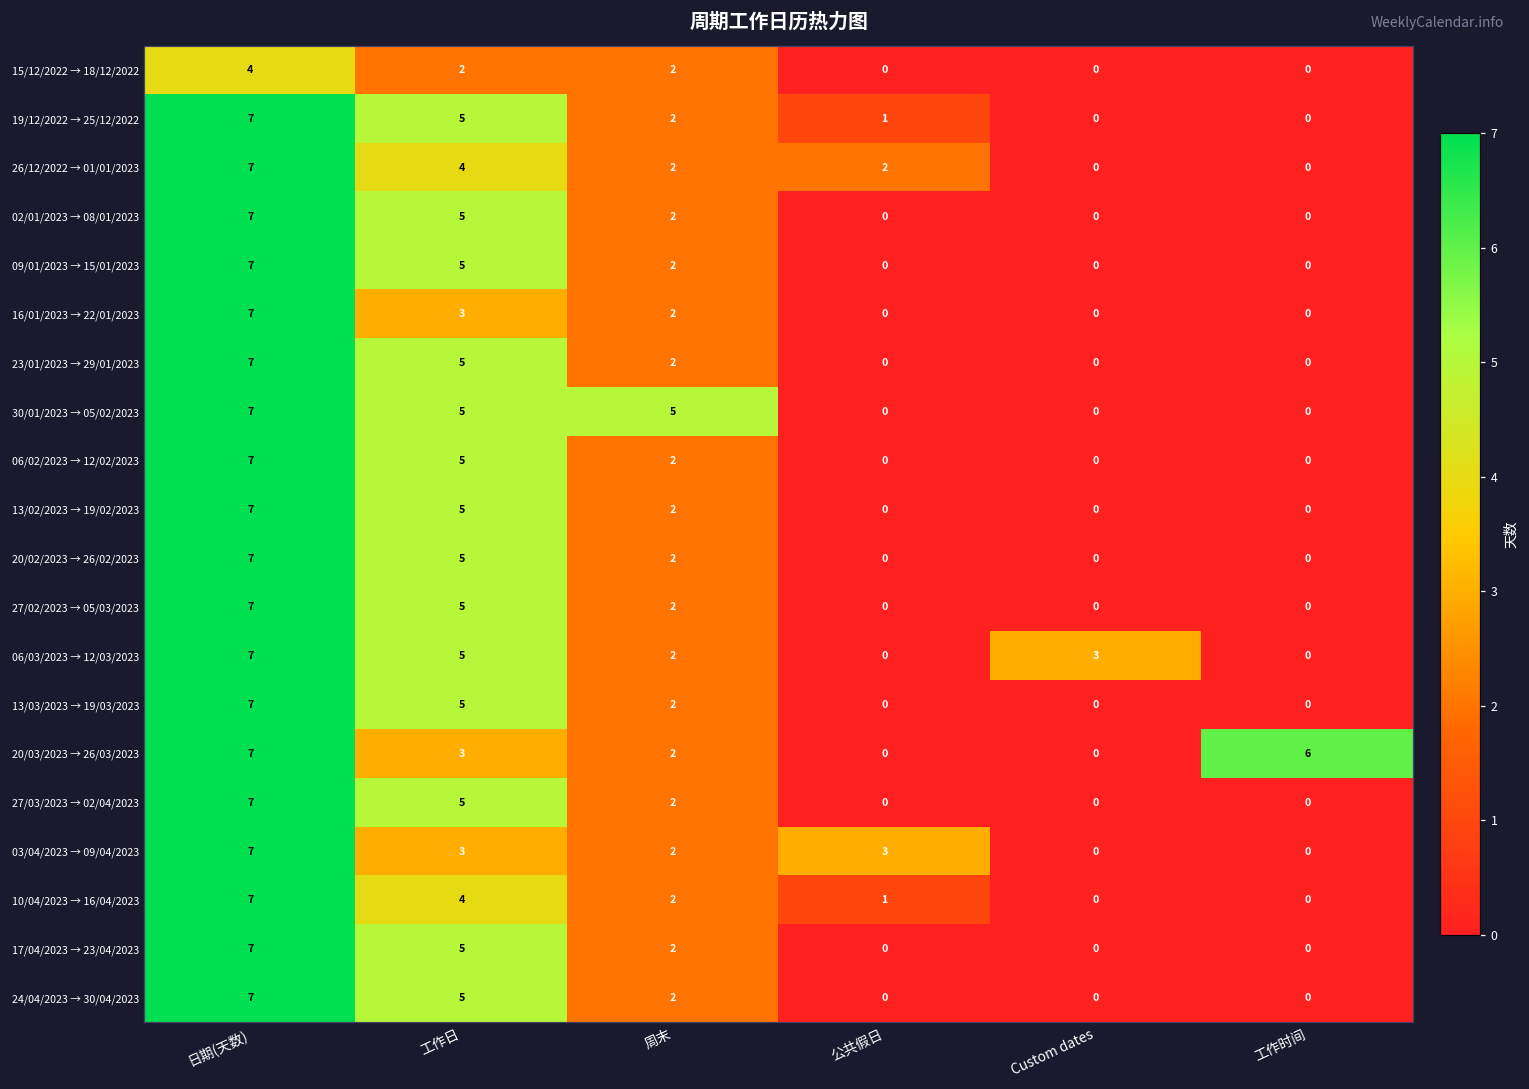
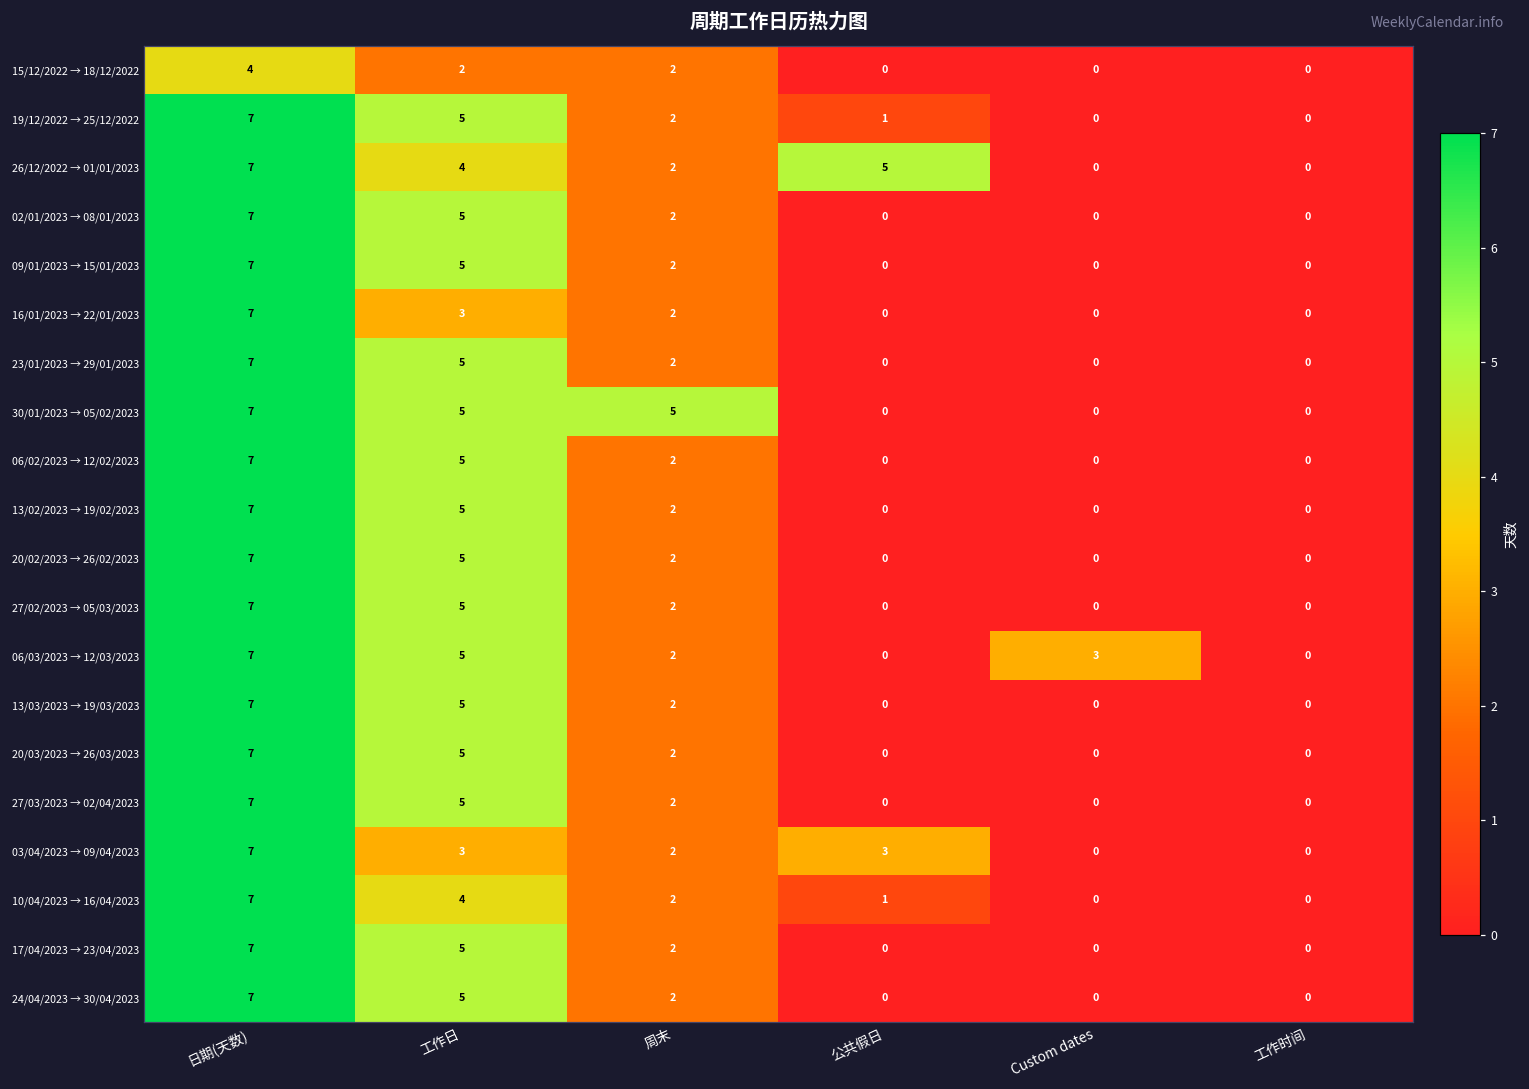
  {
    "15/12/2022 → 18/12/2022": {
      "日期(天数)": 4,
      "工作日": 2,
      "周末": 2,
      "公共假日": 0,
      "Custom dates": 0,
      "工作时间": 0
    },
    "19/12/2022 → 25/12/2022": {
      "日期(天数)": 7,
      "工作日": 5,
      "周末": 2,
      "公共假日": 1,
      "Custom dates": 0,
      "工作时间": 0
    },
    "26/12/2022 → 01/01/2023": {
      "日期(天数)": 7,
      "工作日": 4,
      "周末": 2,
-     "公共假日": 2,
+     "公共假日": 5,
      "Custom dates": 0,
      "工作时间": 0
    },
    "02/01/2023 → 08/01/2023": {
      "日期(天数)": 7,
      "工作日": 5,
      "周末": 2,
      "公共假日": 0,
      "Custom dates": 0,
      "工作时间": 0
    },
    "09/01/2023 → 15/01/2023": {
      "日期(天数)": 7,
      "工作日": 5,
      "周末": 2,
      "公共假日": 0,
      "Custom dates": 0,
      "工作时间": 0
    },
    "16/01/2023 → 22/01/2023": {
      "日期(天数)": 7,
      "工作日": 3,
      "周末": 2,
      "公共假日": 0,
      "Custom dates": 0,
      "工作时间": 0
    },
    "23/01/2023 → 29/01/2023": {
      "日期(天数)": 7,
      "工作日": 5,
      "周末": 2,
      "公共假日": 0,
      "Custom dates": 0,
      "工作时间": 0
    },
    "30/01/2023 → 05/02/2023": {
      "日期(天数)": 7,
      "工作日": 5,
      "周末": 5,
      "公共假日": 0,
      "Custom dates": 0,
      "工作时间": 0
    },
    "06/02/2023 → 12/02/2023": {
      "日期(天数)": 7,
      "工作日": 5,
      "周末": 2,
      "公共假日": 0,
      "Custom dates": 0,
      "工作时间": 0
    },
    "13/02/2023 → 19/02/2023": {
      "日期(天数)": 7,
      "工作日": 5,
      "周末": 2,
      "公共假日": 0,
      "Custom dates": 0,
      "工作时间": 0
    },
    "20/02/2023 → 26/02/2023": {
      "日期(天数)": 7,
      "工作日": 5,
      "周末": 2,
      "公共假日": 0,
      "Custom dates": 0,
      "工作时间": 0
    },
    "27/02/2023 → 05/03/2023": {
      "日期(天数)": 7,
      "工作日": 5,
      "周末": 2,
      "公共假日": 0,
      "Custom dates": 0,
      "工作时间": 0
    },
    "06/03/2023 → 12/03/2023": {
      "日期(天数)": 7,
      "工作日": 5,
      "周末": 2,
      "公共假日": 0,
      "Custom dates": 3,
      "工作时间": 0
    },
    "13/03/2023 → 19/03/2023": {
      "日期(天数)": 7,
      "工作日": 5,
      "周末": 2,
      "公共假日": 0,
      "Custom dates": 0,
      "工作时间": 0
    },
    "20/03/2023 → 26/03/2023": {
      "日期(天数)": 7,
-     "工作日": 3,
+     "工作日": 5,
      "周末": 2,
      "公共假日": 0,
      "Custom dates": 0,
-     "工作时间": 6
+     "工作时间": 0
    },
    "27/03/2023 → 02/04/2023": {
      "日期(天数)": 7,
      "工作日": 5,
      "周末": 2,
      "公共假日": 0,
      "Custom dates": 0,
      "工作时间": 0
    },
    "03/04/2023 → 09/04/2023": {
      "日期(天数)": 7,
      "工作日": 3,
      "周末": 2,
      "公共假日": 3,
      "Custom dates": 0,
      "工作时间": 0
    },
    "10/04/2023 → 16/04/2023": {
      "日期(天数)": 7,
      "工作日": 4,
      "周末": 2,
      "公共假日": 1,
      "Custom dates": 0,
      "工作时间": 0
    },
    "17/04/2023 → 23/04/2023": {
      "日期(天数)": 7,
      "工作日": 5,
      "周末": 2,
      "公共假日": 0,
      "Custom dates": 0,
      "工作时间": 0
    },
    "24/04/2023 → 30/04/2023": {
      "日期(天数)": 7,
      "工作日": 5,
      "周末": 2,
      "公共假日": 0,
      "Custom dates": 0,
      "工作时间": 0
    }
  }
